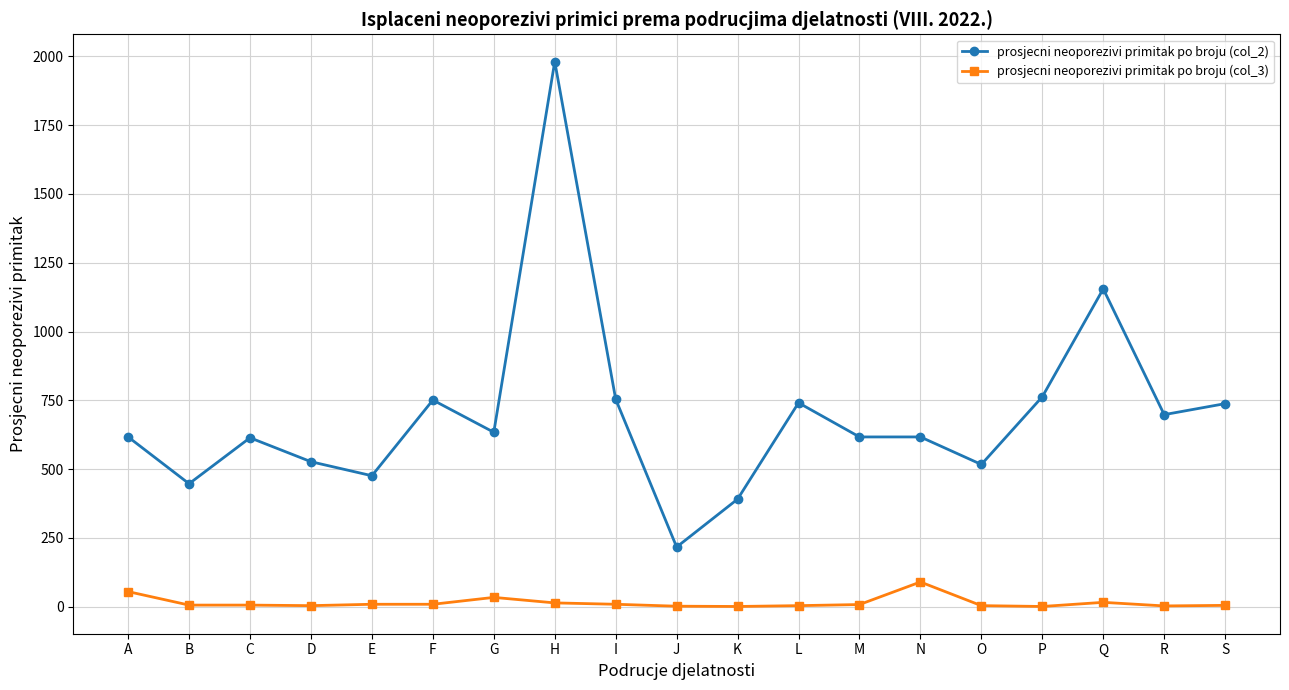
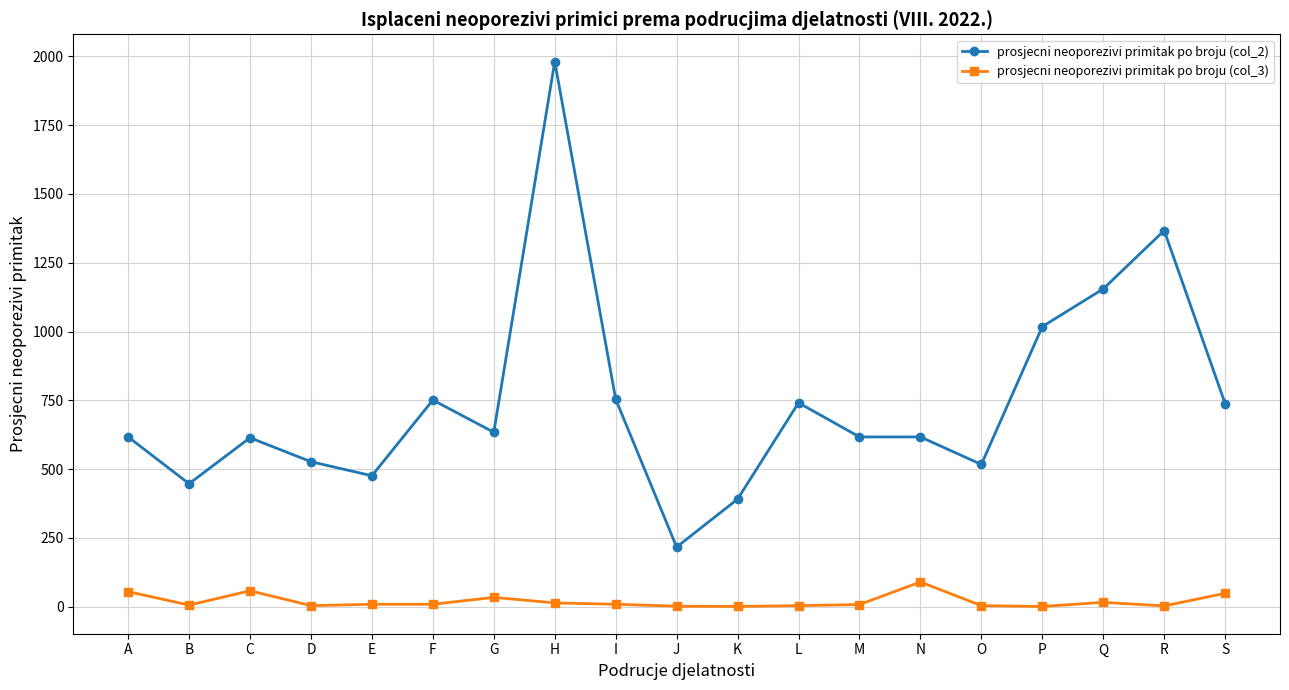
  {
    "prosjecni neoporezivi primitak po broju (col_2)": {
      "A": 620,
      "B": 450,
      "C": 610,
      "D": 530,
      "E": 480,
      "F": 750,
      "G": 630,
      "H": 1980,
      "I": 750,
      "J": 220,
      "K": 390,
      "L": 740,
      "M": 620,
      "N": 620,
      "O": 520,
-     "P": 760,
+     "P": 1020,
      "Q": 1160,
-     "R": 700,
+     "R": 1370,
      "S": 740
    },
    "prosjecni neoporezivi primitak po broju (col_3)": {
      "A": 60,
      "B": 10,
-     "C": 10,
+     "C": 60,
      "D": 0,
      "E": 10,
      "F": 10,
      "G": 30,
      "H": 10,
      "I": 10,
      "J": 0,
      "K": 0,
      "L": 0,
      "M": 10,
      "N": 90,
      "O": 0,
      "P": 0,
      "Q": 20,
      "R": 0,
-     "S": 10
+     "S": 50
    }
  }
